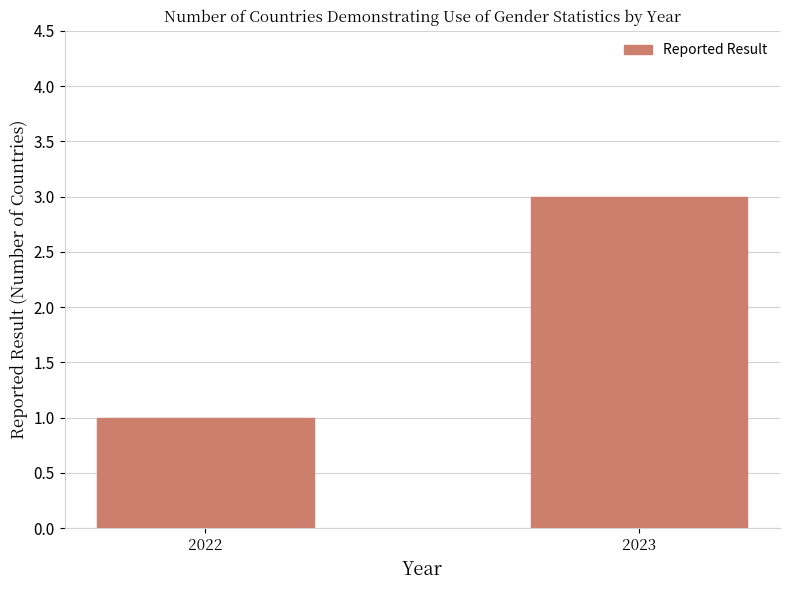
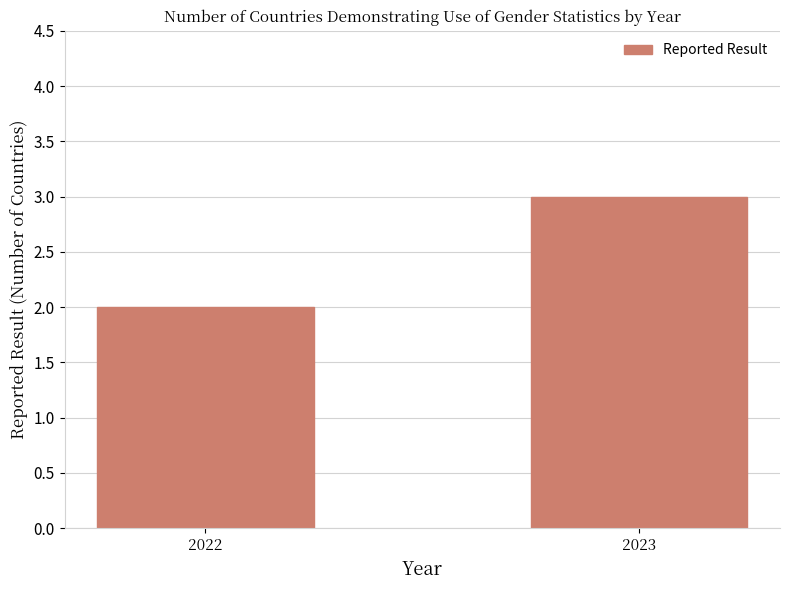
  {
-   "2022": 1,
+   "2022": 2,
    "2023": 3
  }
